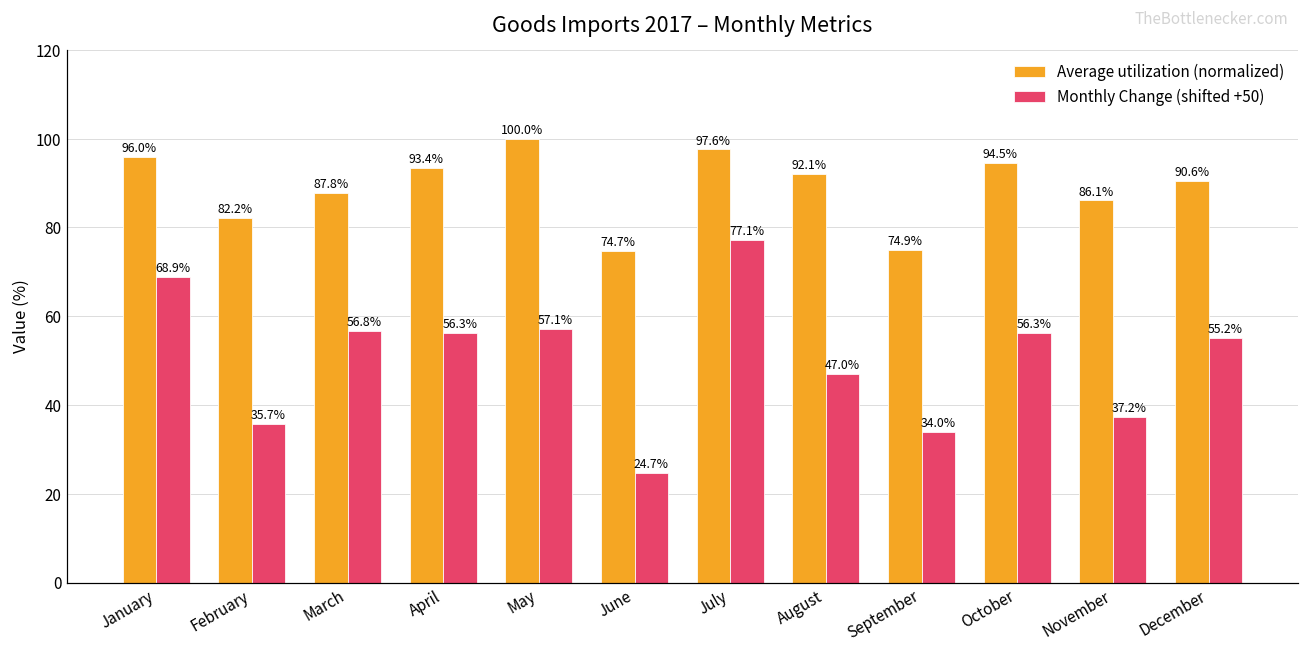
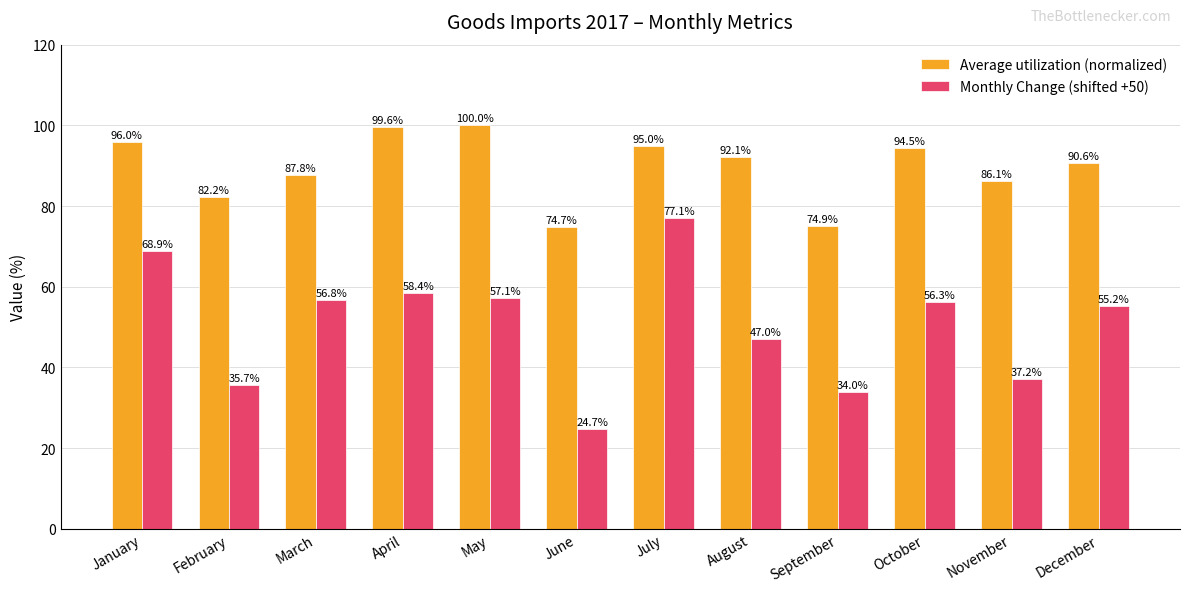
  {
    "Average utilization (normalized)": {
      "January": "96.0%",
      "February": "82.2%",
      "March": "87.8%",
-     "April": "93.4%",
+     "April": "99.6%",
      "May": "100.0%",
      "June": "74.7%",
-     "July": "97.6%",
+     "July": "95.0%",
      "August": "92.1%",
      "September": "74.9%",
      "October": "94.5%",
      "November": "86.1%",
      "December": "90.6%"
    },
    "Monthly Change (shifted +50)": {
      "January": "68.9%",
      "February": "35.7%",
      "March": "56.8%",
-     "April": "56.3%",
+     "April": "58.4%",
      "May": "57.1%",
      "June": "24.7%",
      "July": "77.1%",
      "August": "47.0%",
      "September": "34.0%",
      "October": "56.3%",
      "November": "37.2%",
      "December": "55.2%"
    }
  }
